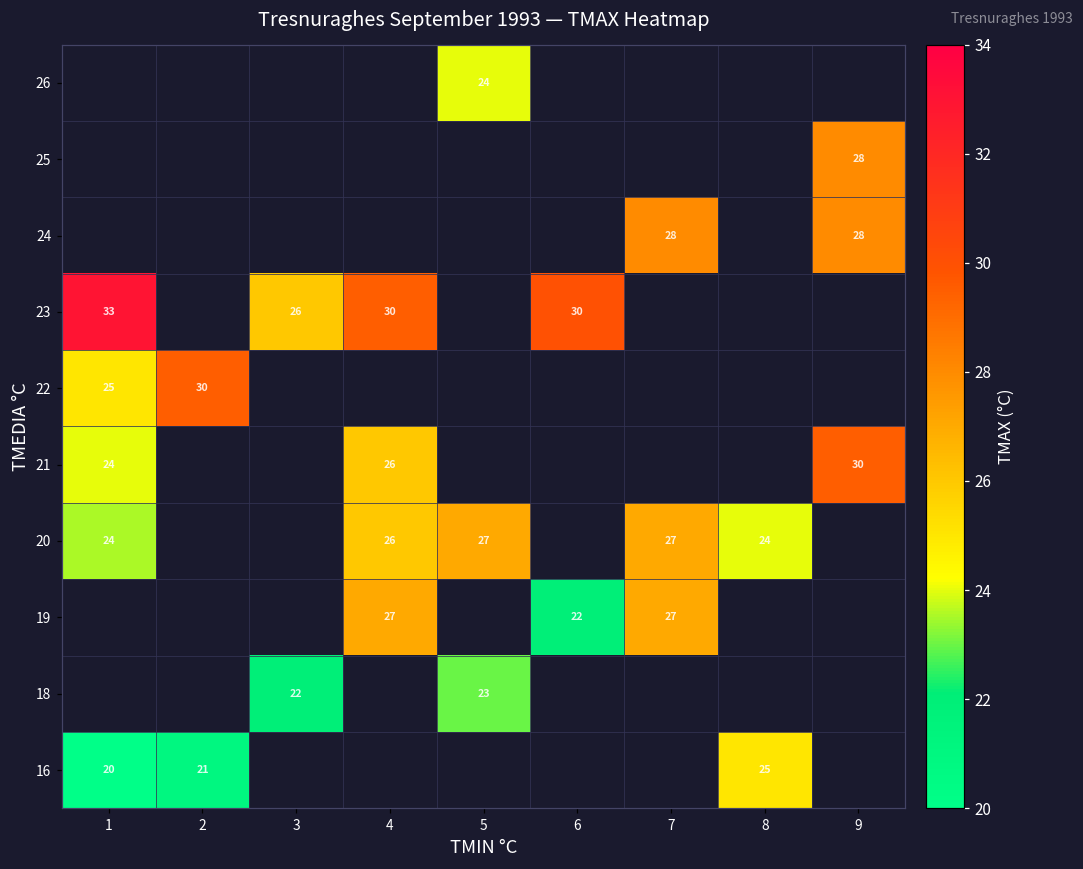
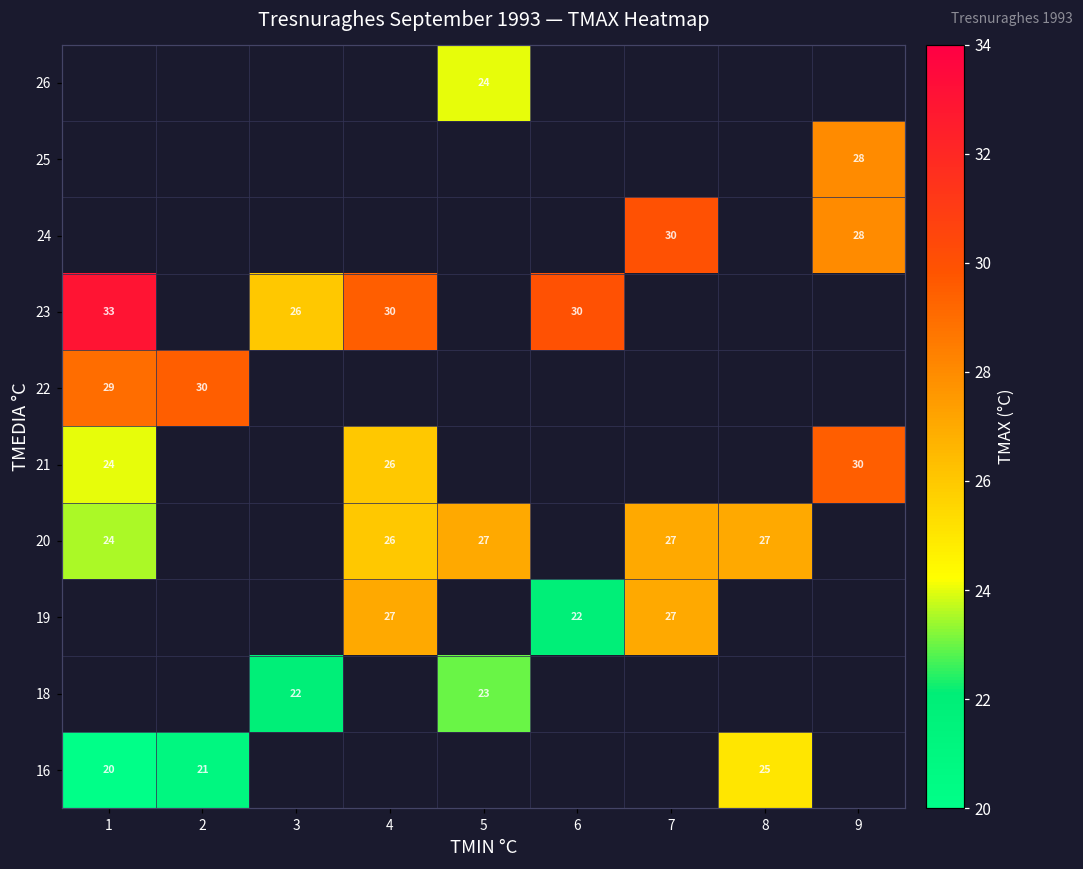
  {
    "26": {
      "5": 24
    },
    "25": {
      "9": 28
    },
    "24": {
-     "7": 28,
+     "7": 30,
      "9": 28
    },
    "23": {
      "1": 33,
      "3": 26,
      "4": 30,
      "6": 30
    },
    "22": {
-     "1": 25,
+     "1": 29,
      "2": 30
    },
    "21": {
      "1": 24,
      "4": 26,
      "9": 30
    },
    "20": {
      "1": 24,
      "4": 26,
      "5": 27,
      "7": 27,
-     "8": 24
+     "8": 27
    },
    "19": {
      "4": 27,
      "6": 22,
      "7": 27
    },
    "18": {
      "3": 22,
      "5": 23
    },
    "16": {
      "1": 20,
      "2": 21,
      "8": 25
    }
  }
